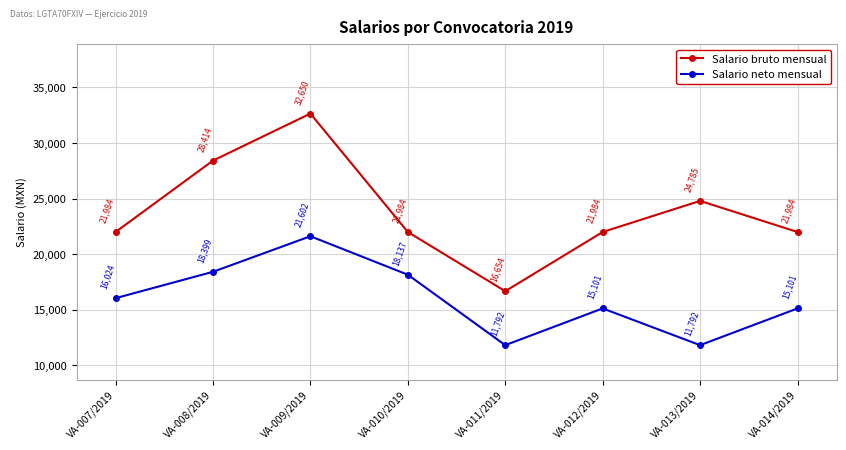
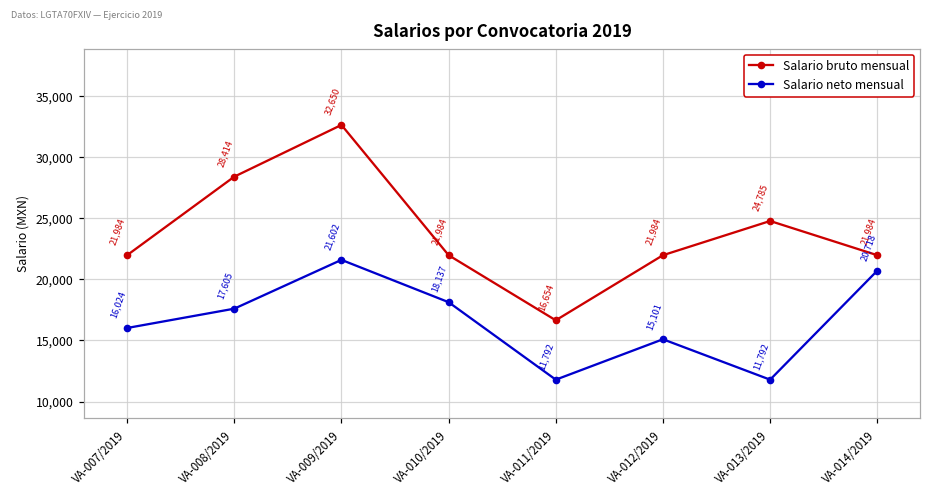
  {
    "Salario bruto mensual": {
      "VA-007/2019": "21,984",
      "VA-008/2019": "28,414",
      "VA-009/2019": "32,650",
      "VA-010/2019": "21,984",
      "VA-011/2019": "16,654",
      "VA-012/2019": "21,984",
      "VA-013/2019": "24,785",
      "VA-014/2019": "21,984"
    },
    "Salario neto mensual": {
      "VA-007/2019": "16,024",
-     "VA-008/2019": "18,399",
+     "VA-008/2019": "17,605",
      "VA-009/2019": "21,602",
      "VA-010/2019": "18,137",
      "VA-011/2019": "11,792",
      "VA-012/2019": "15,101",
      "VA-013/2019": "11,792",
-     "VA-014/2019": "15,101"
+     "VA-014/2019": "20,718"
    }
  }
